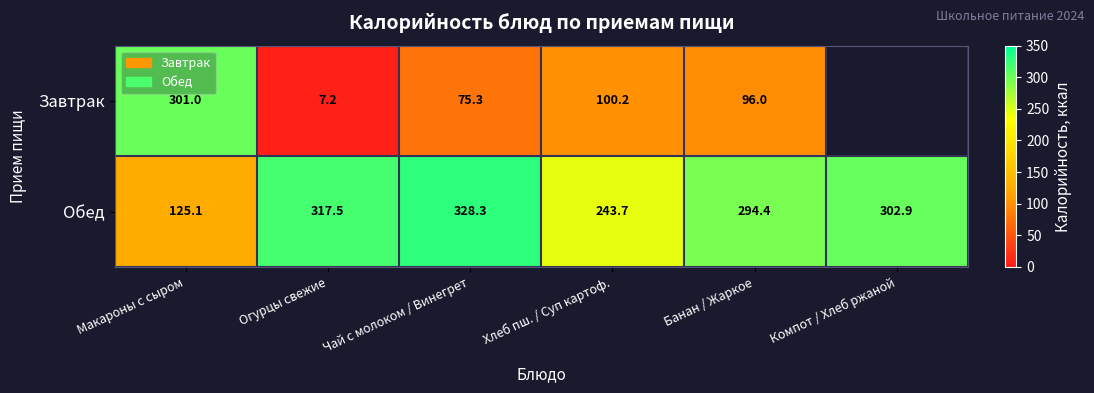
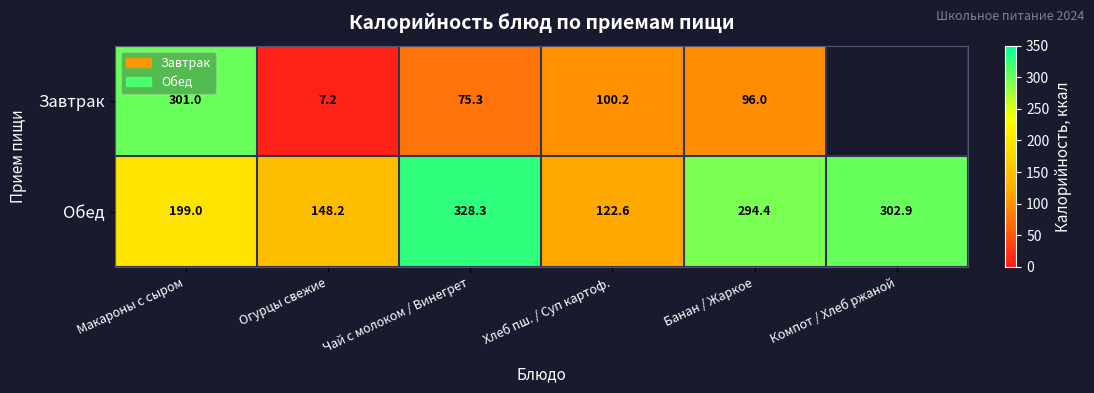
  {
    "Завтрак": {
      "Макароны с сыром": 301.0,
      "Огурцы свежие": 7.2,
      "Чай с молоком / Винегрет": 75.3,
      "Хлеб пш. / Суп картоф.": 100.2,
      "Банан / Жаркое": 96.0
    },
    "Обед": {
-     "Макароны с сыром": 125.1,
-     "Огурцы свежие": 317.5,
+     "Макароны с сыром": 199.0,
+     "Огурцы свежие": 148.2,
      "Чай с молоком / Винегрет": 328.3,
-     "Хлеб пш. / Суп картоф.": 243.7,
+     "Хлеб пш. / Суп картоф.": 122.6,
      "Банан / Жаркое": 294.4,
      "Компот / Хлеб ржаной": 302.9
    }
  }
